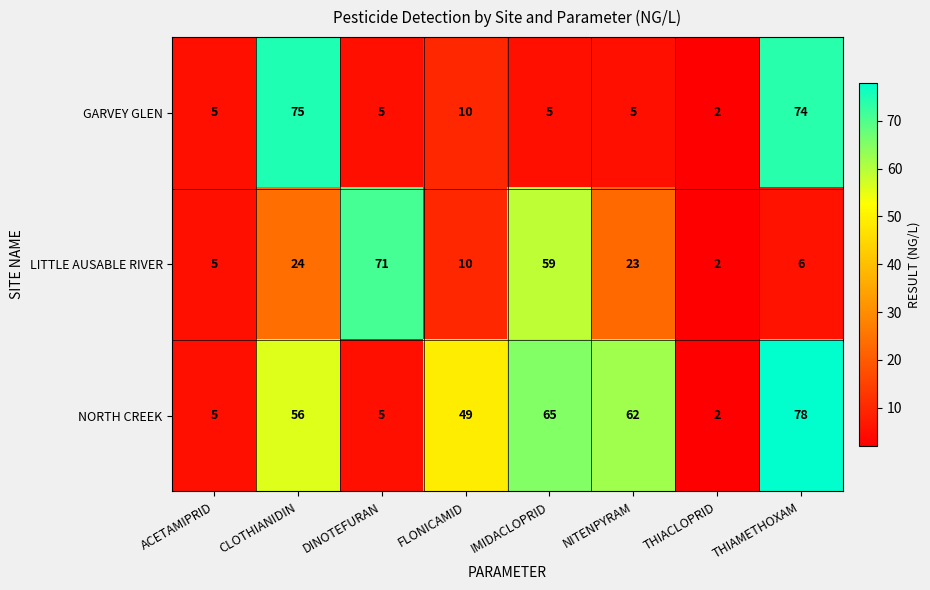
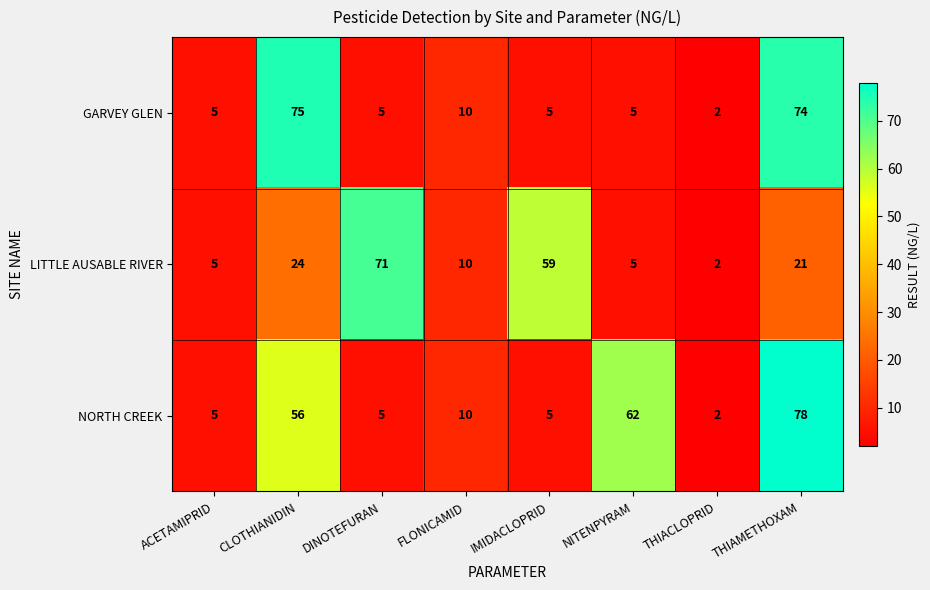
  {
    "GARVEY GLEN": {
      "ACETAMIPRID": 5,
      "CLOTHIANIDIN": 75,
      "DINOTEFURAN": 5,
      "FLONICAMID": 10,
      "IMIDACLOPRID": 5,
      "NITENPYRAM": 5,
      "THIACLOPRID": 2,
      "THIAMETHOXAM": 74
    },
    "LITTLE AUSABLE RIVER": {
      "ACETAMIPRID": 5,
      "CLOTHIANIDIN": 24,
      "DINOTEFURAN": 71,
      "FLONICAMID": 10,
      "IMIDACLOPRID": 59,
-     "NITENPYRAM": 23,
+     "NITENPYRAM": 5,
      "THIACLOPRID": 2,
-     "THIAMETHOXAM": 6
+     "THIAMETHOXAM": 21
    },
    "NORTH CREEK": {
      "ACETAMIPRID": 5,
      "CLOTHIANIDIN": 56,
      "DINOTEFURAN": 5,
-     "FLONICAMID": 49,
-     "IMIDACLOPRID": 65,
+     "FLONICAMID": 10,
+     "IMIDACLOPRID": 5,
      "NITENPYRAM": 62,
      "THIACLOPRID": 2,
      "THIAMETHOXAM": 78
    }
  }
